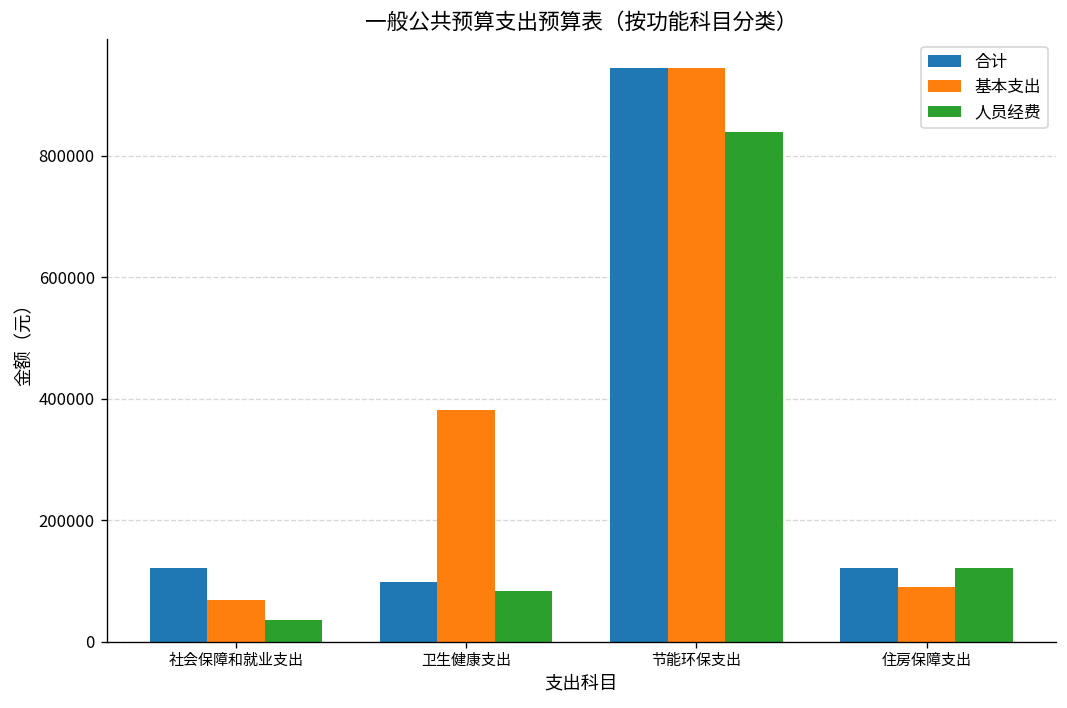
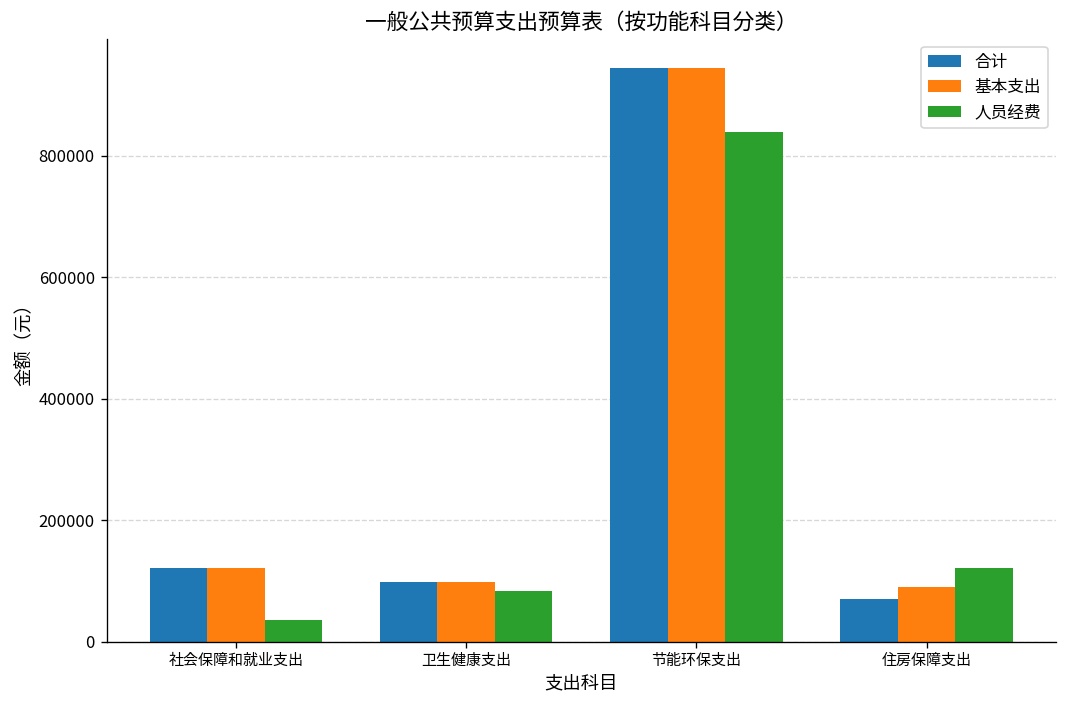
  {
    "合计": {
      "社会保障和就业支出": 120000,
      "卫生健康支出": 100000,
      "节能环保支出": 950000,
-     "住房保障支出": 120000
+     "住房保障支出": 70000
    },
    "基本支出": {
-     "社会保障和就业支出": 70000,
-     "卫生健康支出": 380000,
+     "社会保障和就业支出": 120000,
+     "卫生健康支出": 100000,
      "节能环保支出": 950000,
      "住房保障支出": 90000
    },
    "人员经费": {
      "社会保障和就业支出": 40000,
      "卫生健康支出": 80000,
      "节能环保支出": 840000,
      "住房保障支出": 120000
    }
  }
